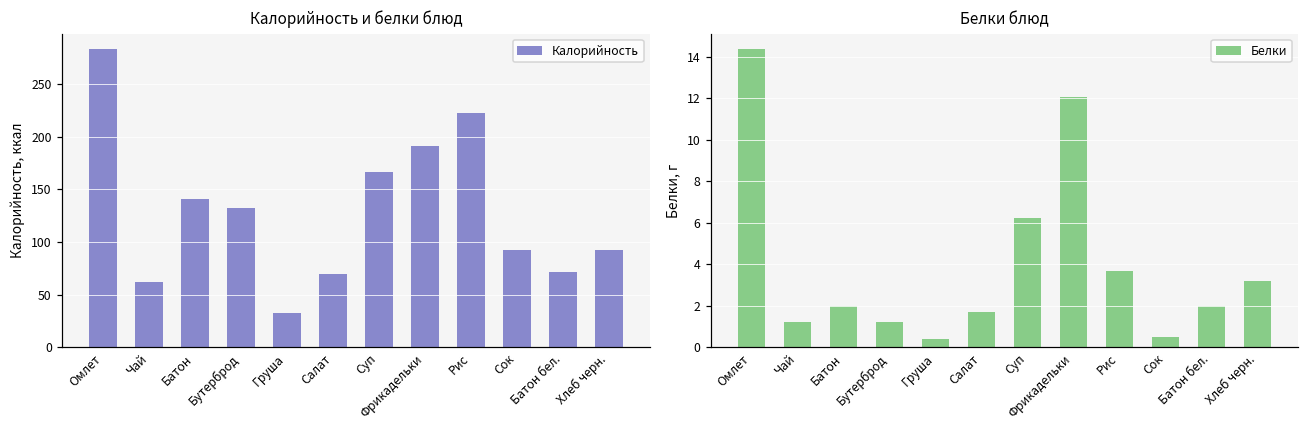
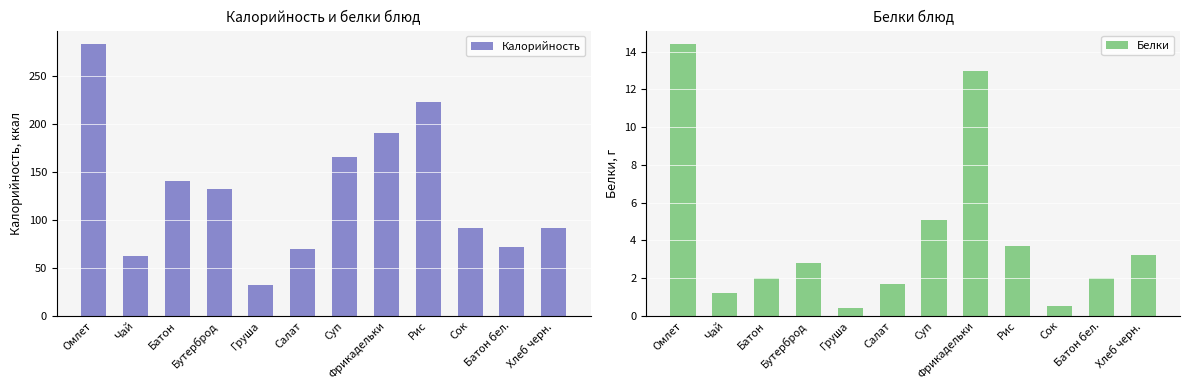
  {
    "Калорийность и белки блюд": {
      "Омлет": 280,
      "Чай": 60,
      "Батон": 140,
      "Бутерброд": 130,
      "Груша": 30,
      "Салат": 70,
      "Суп": 170,
      "Фрикадельки": 190,
      "Рис": 220,
      "Сок": 90,
      "Батон бел.": 70,
      "Хлеб черн.": 90
    },
    "Белки блюд": {
      "Омлет": 14.4,
      "Чай": 1.2,
      "Батон": 2.0,
-     "Бутерброд": 1.2,
+     "Бутерброд": 2.8,
      "Груша": 0.4,
      "Салат": 1.7,
-     "Суп": 6.2,
-     "Фрикадельки": 12.1,
+     "Суп": 5.1,
+     "Фрикадельки": 13.0,
      "Рис": 3.7,
      "Сок": 0.5,
      "Батон бел.": 2.0,
      "Хлеб черн.": 3.2
    }
  }
